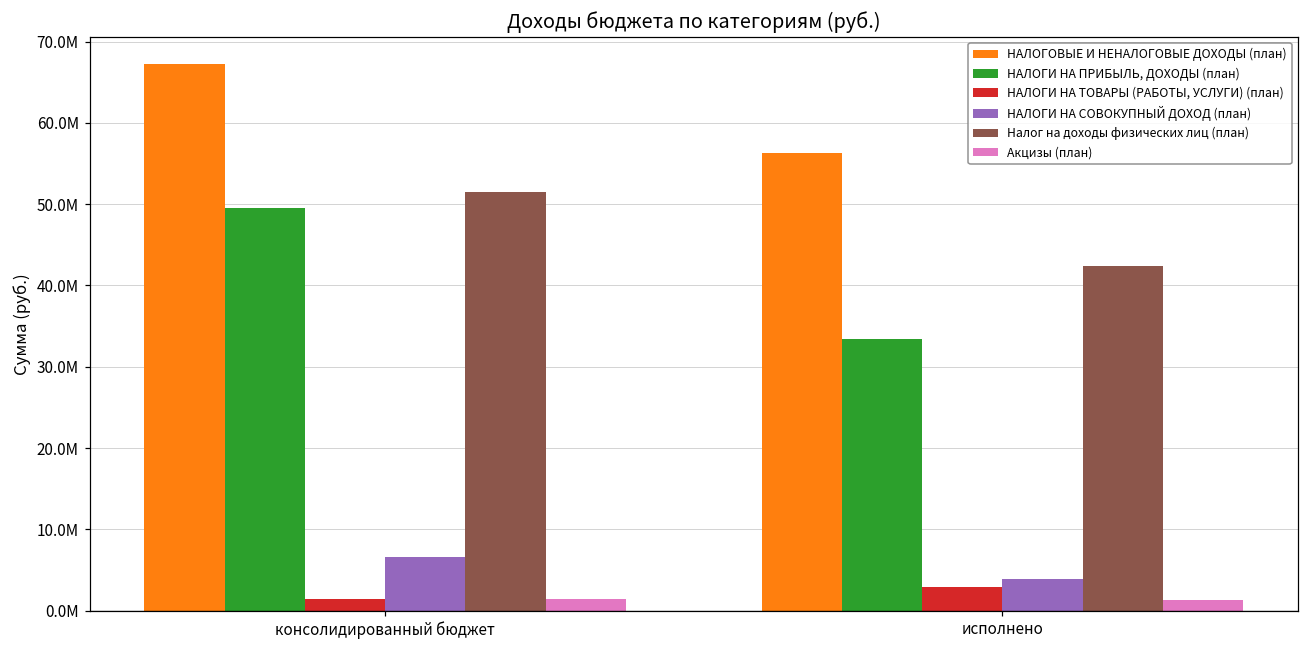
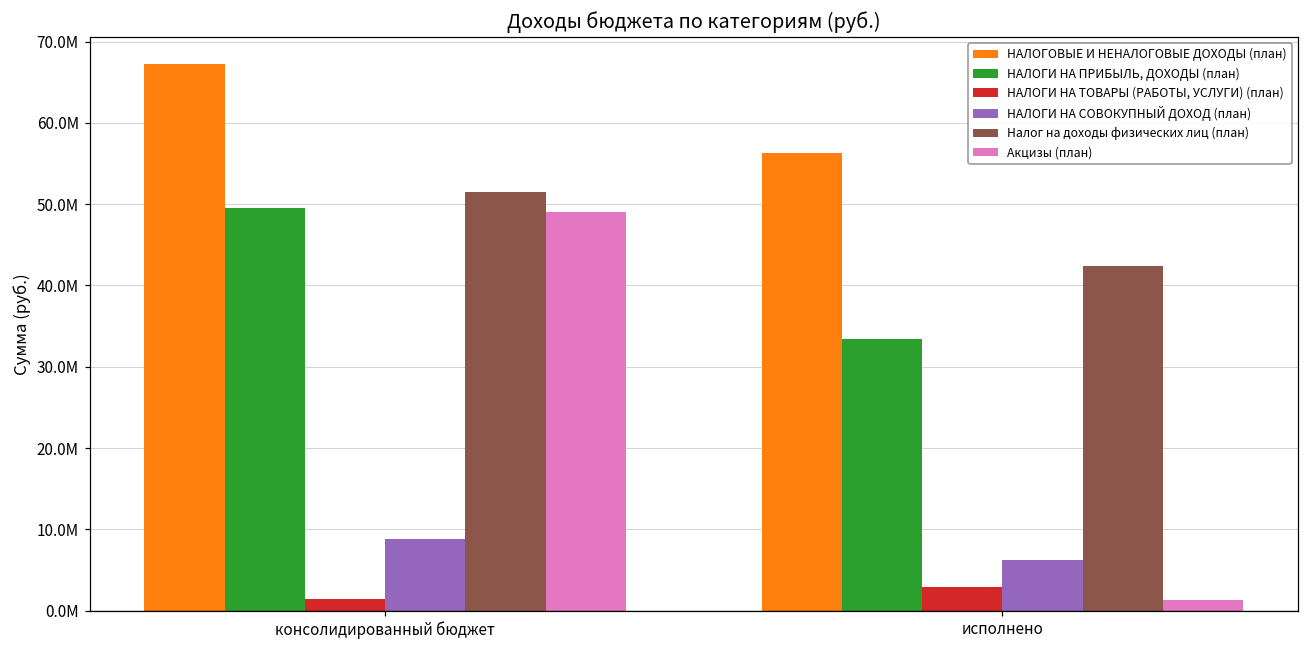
  {
    "НАЛОГОВЫЕ И НЕНАЛОГОВЫЕ ДОХОДЫ (план)": {
      "консолидированный бюджет": 67000000,
      "исполнено": 56000000
    },
    "НАЛОГИ НА ПРИБЫЛЬ, ДОХОДЫ (план)": {
      "консолидированный бюджет": 49000000,
      "исполнено": 33000000
    },
    "НАЛОГИ НА ТОВАРЫ (РАБОТЫ, УСЛУГИ) (план)": {
      "консолидированный бюджет": 1000000,
      "исполнено": 3000000
    },
    "НАЛОГИ НА СОВОКУПНЫЙ ДОХОД (план)": {
-     "консолидированный бюджет": 7000000,
-     "исполнено": 4000000
+     "консолидированный бюджет": 9000000,
+     "исполнено": 6000000
    },
    "Налог на доходы физических лиц (план)": {
      "консолидированный бюджет": 52000000,
      "исполнено": 42000000
    },
    "Акцизы (план)": {
-     "консолидированный бюджет": 1000000,
+     "консолидированный бюджет": 49000000,
      "исполнено": 1000000
    }
  }
